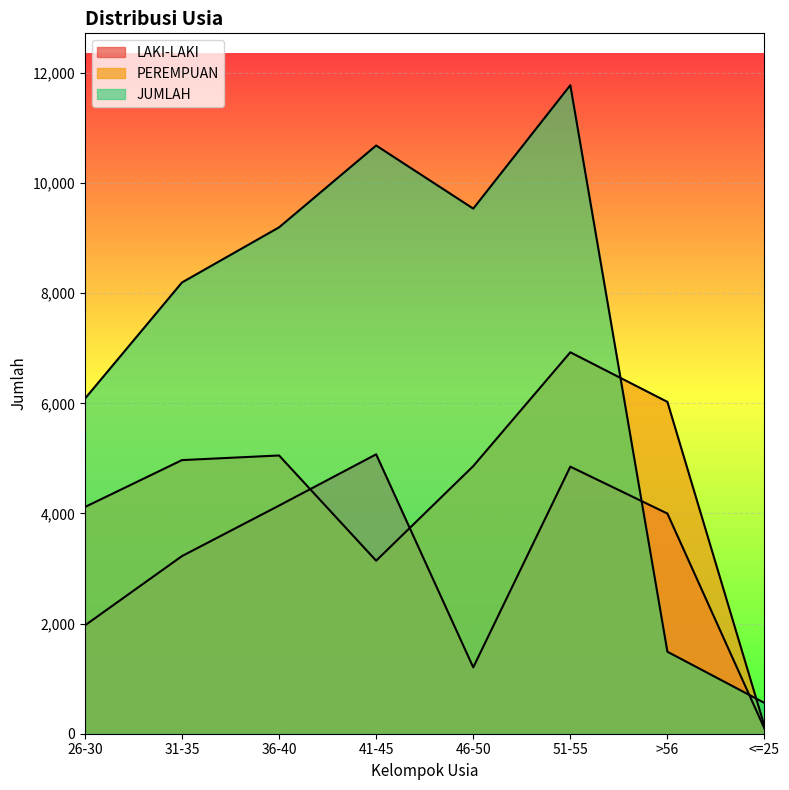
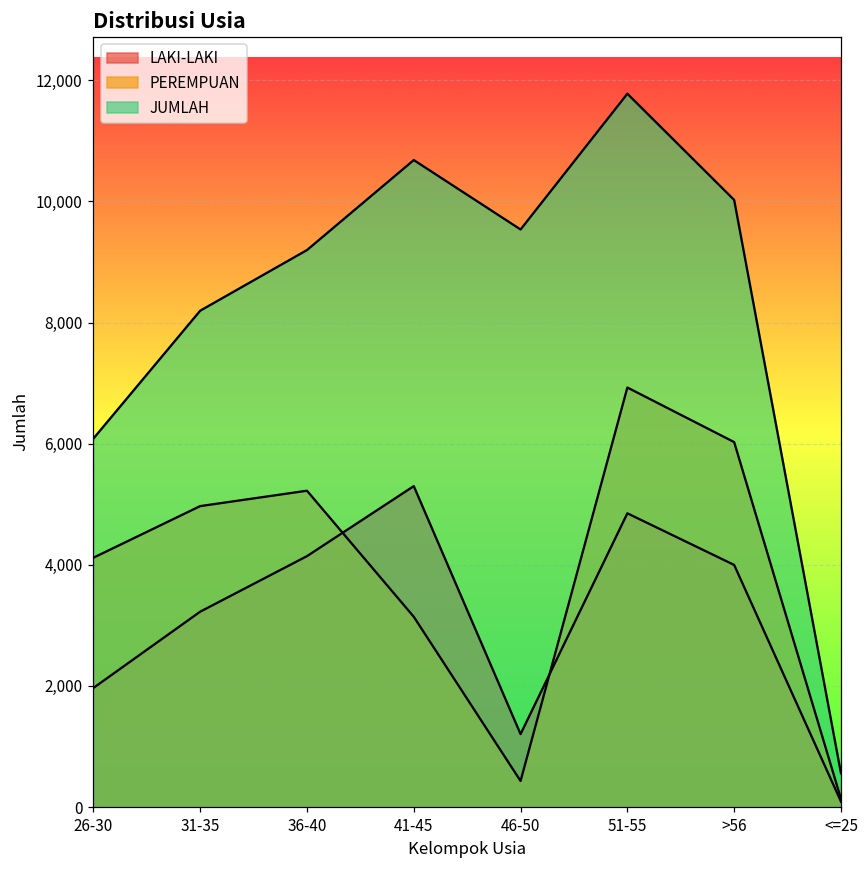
  {
    "LAKI-LAKI": {
      "26-30": "2,000",
      "31-35": "3,200",
      "36-40": "4,100",
-     "41-45": "5,100",
+     "41-45": "5,300",
      "46-50": "1,200",
      "51-55": "4,900",
      ">56": "4,000"
    },
    "PEREMPUAN": {
      "26-30": "4,100",
      "31-35": "5,000",
-     "36-40": "5,100",
+     "36-40": "5,200",
      "41-45": "3,100",
-     "46-50": "4,900",
+     "46-50": "400",
      "51-55": "6,900",
      ">56": "6,000"
    },
    "JUMLAH": {
      "26-30": "6,100",
      "31-35": "8,200",
      "36-40": "9,200",
      "41-45": "10,700",
      "46-50": "9,500",
      "51-55": "11,800",
-     ">56": "1,500",
+     ">56": "10,000",
      "<=25": "600"
    }
  }
